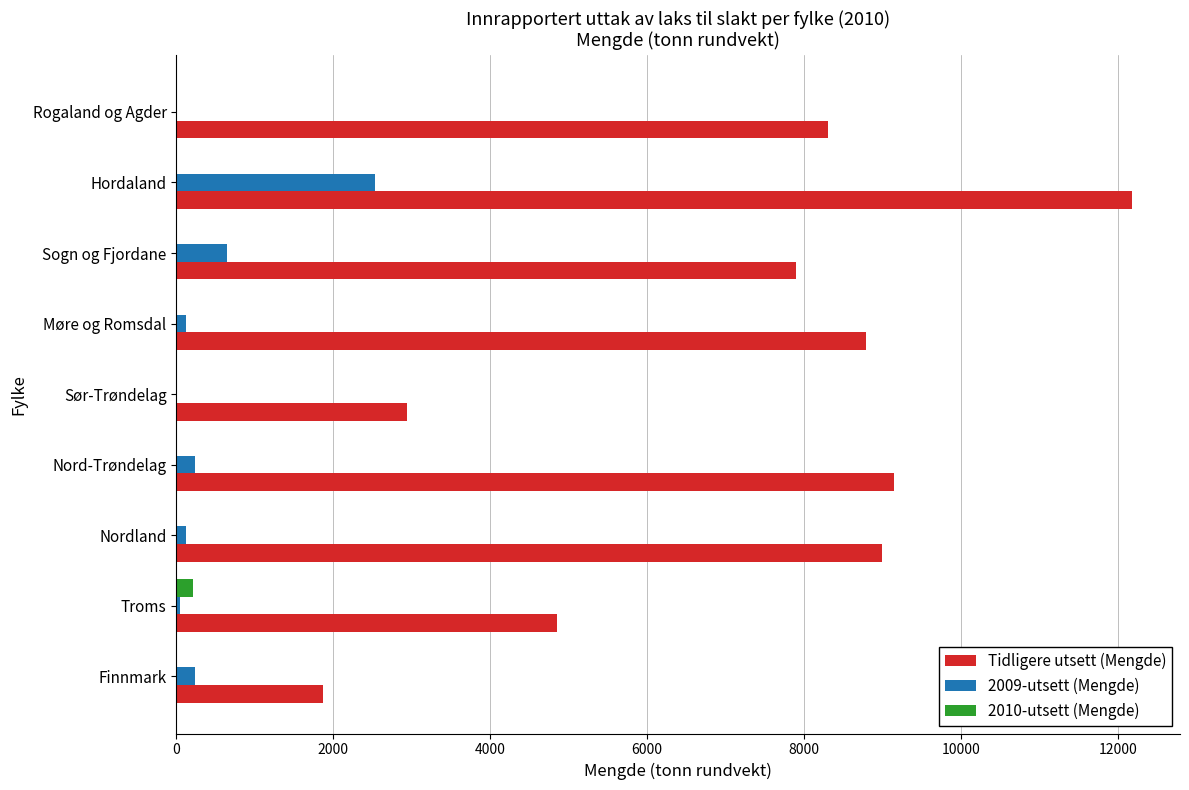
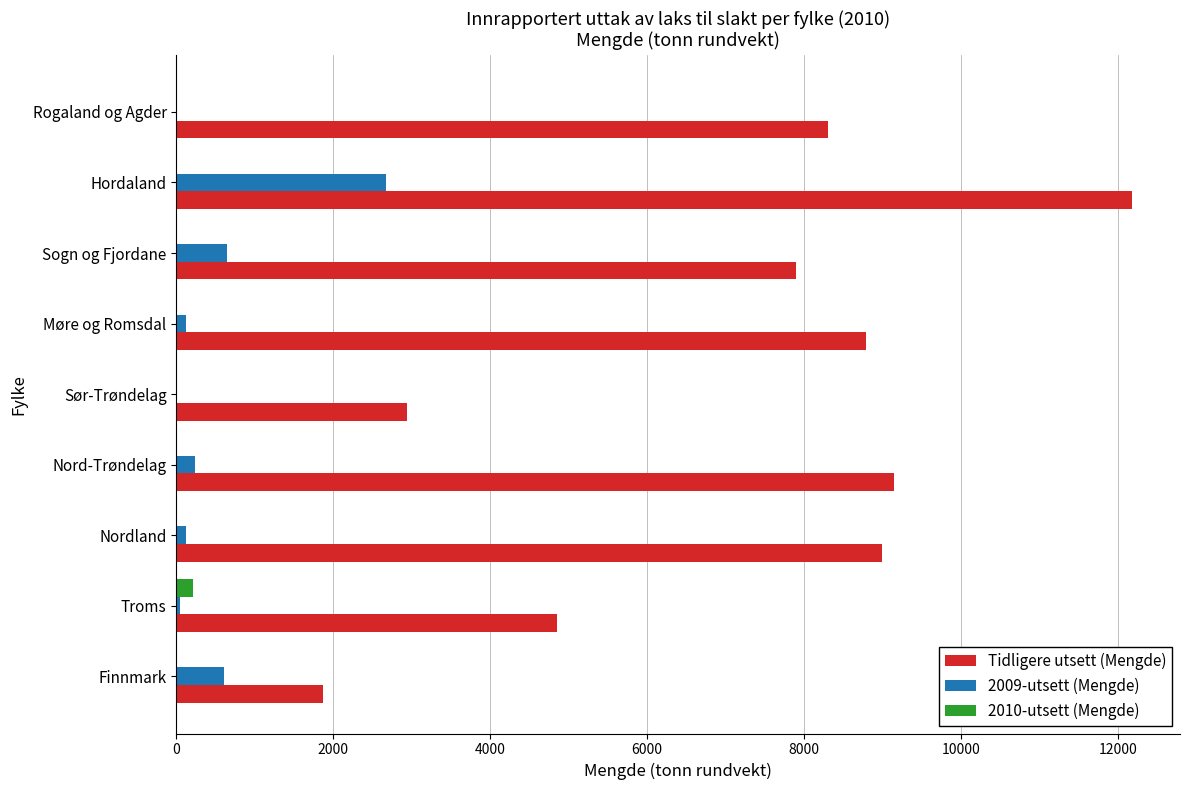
  {
    "Tidligere utsett (Mengde)": {
      "Rogaland og Agder": 8300,
      "Hordaland": 12200,
      "Sogn og Fjordane": 7900,
      "Møre og Romsdal": 8800,
      "Sør-Trøndelag": 2900,
      "Nord-Trøndelag": 9100,
      "Nordland": 9000,
      "Troms": 4900,
      "Finnmark": 1900
    },
    "2009-utsett (Mengde)": {
      "Rogaland og Agder": 0,
-     "Hordaland": 2500,
+     "Hordaland": 2700,
      "Sogn og Fjordane": 600,
      "Møre og Romsdal": 100,
      "Sør-Trøndelag": 0,
      "Nord-Trøndelag": 200,
      "Nordland": 100,
      "Troms": 0,
-     "Finnmark": 200
+     "Finnmark": 600
    },
    "2010-utsett (Mengde)": {
      "Rogaland og Agder": 0,
      "Hordaland": 0,
      "Sogn og Fjordane": 0,
      "Møre og Romsdal": 0,
      "Sør-Trøndelag": 0,
      "Nord-Trøndelag": 0,
      "Nordland": 0,
      "Troms": 200,
      "Finnmark": 0
    }
  }
